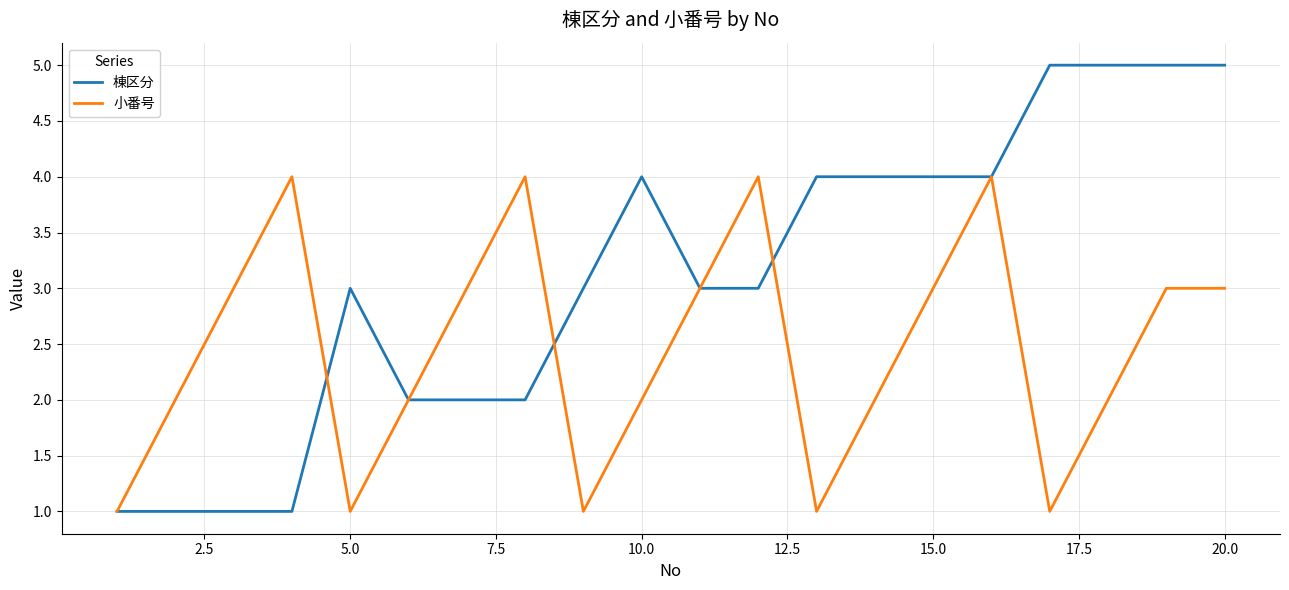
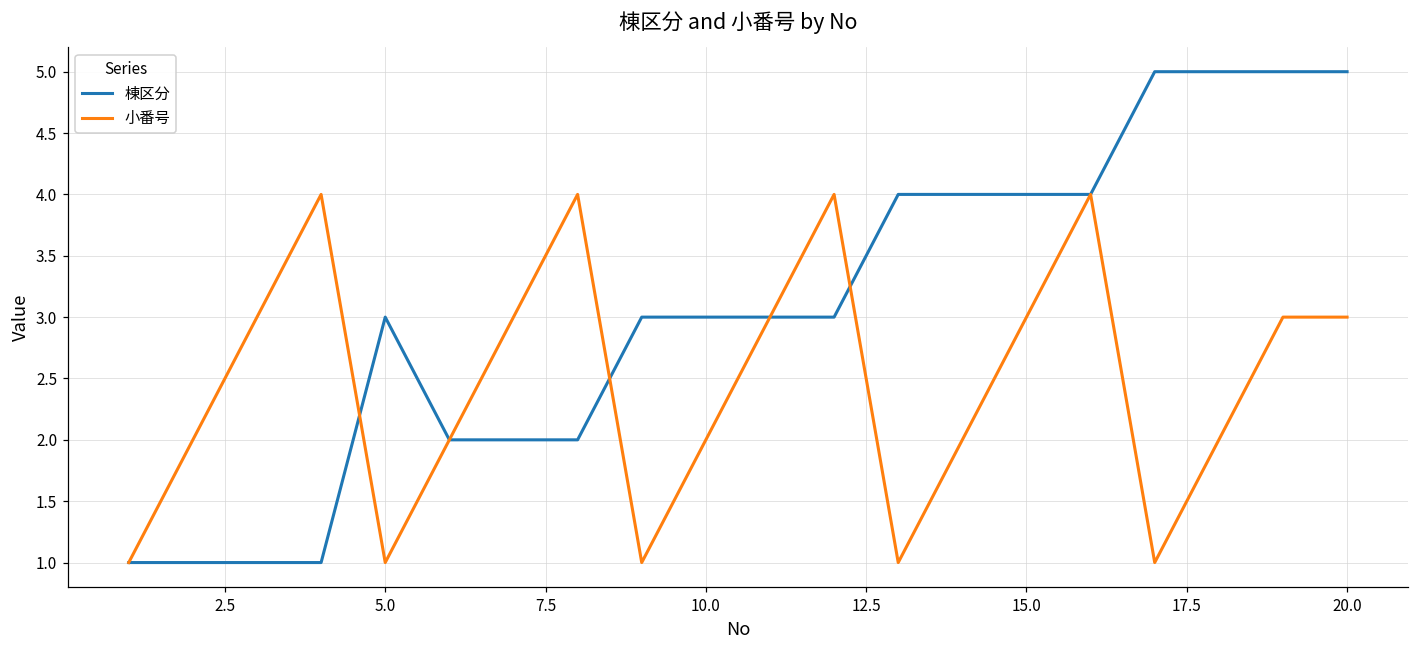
  {
    "棟区分": {
      "5.0": 3,
-     "10.0": 4,
+     "10.0": 3,
      "15.0": 4,
      "20.0": 5
    },
    "小番号": {
      "5.0": 1,
      "10.0": 2,
      "15.0": 3,
      "20.0": 3
    }
  }
